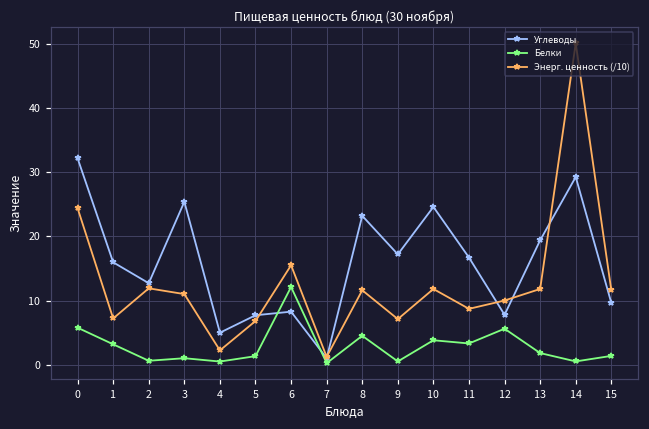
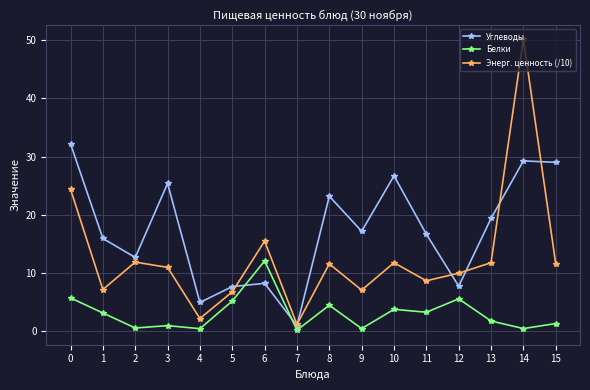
  {
    "Углеводы": {
      "0": 32,
      "1": 16,
      "2": 13,
      "3": 25,
      "4": 5,
      "5": 8,
      "6": 8,
      "8": 23,
      "9": 17,
-     "10": 25,
+     "10": 27,
      "11": 17,
      "12": 8,
      "13": 19,
      "14": 29,
-     "15": 10
+     "15": 29
    },
    "Белки": {
      "0": 6,
      "1": 3,
      "2": 1,
      "3": 1,
      "4": 0,
-     "5": 1,
+     "5": 5,
      "6": 12,
      "7": 0,
      "8": 5,
      "9": 1,
      "10": 4,
      "11": 3,
      "12": 6,
      "13": 2,
      "14": 1,
      "15": 1
    },
    "Энерг. ценность (/10)": {
      "0": 24,
      "1": 7,
      "2": 12,
      "3": 11,
      "4": 2,
      "5": 7,
      "6": 16,
      "8": 12,
      "9": 7,
      "10": 12,
      "11": 9,
      "12": 10,
      "13": 12,
      "15": 12
    }
  }
